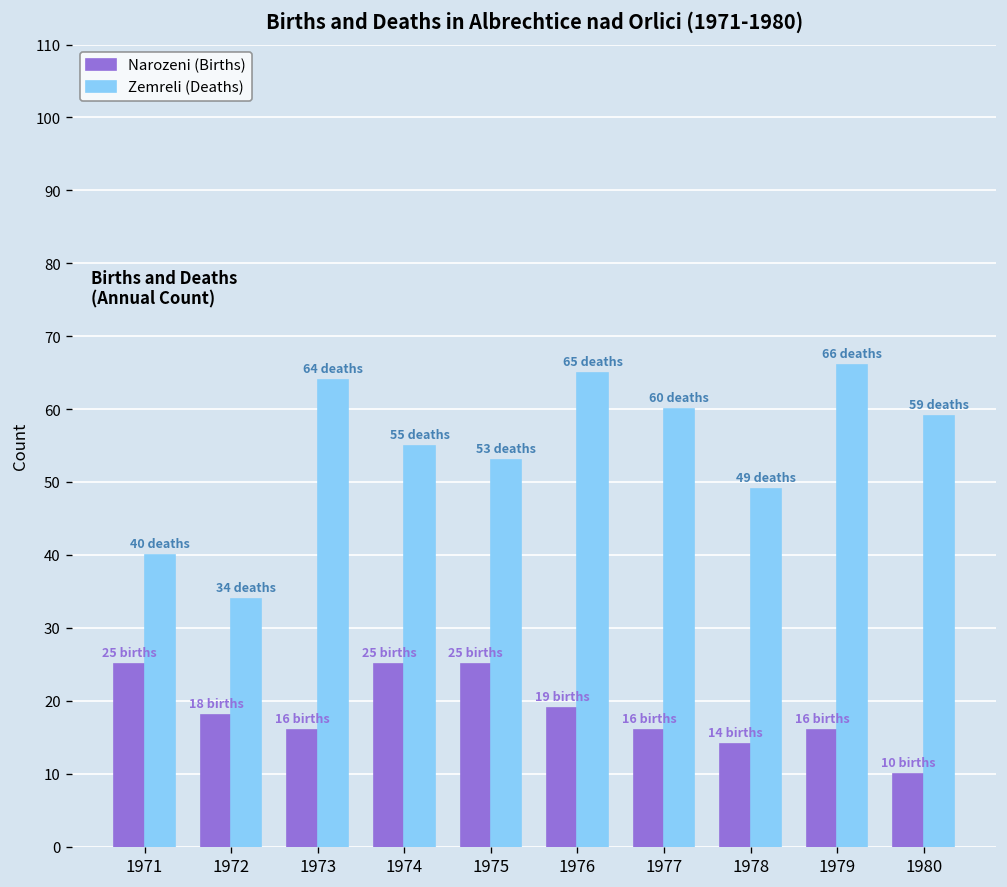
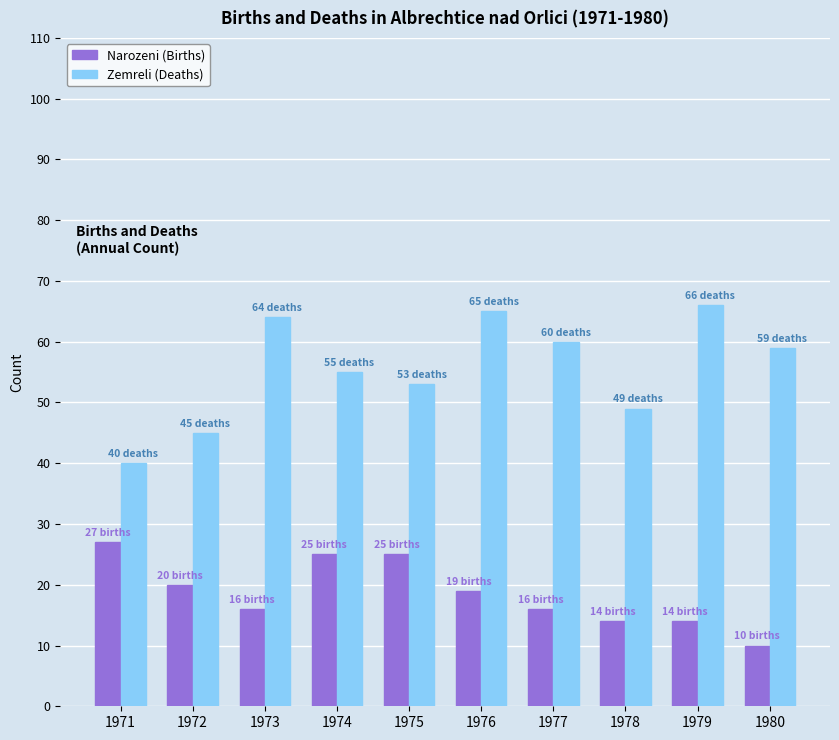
  {
    "Narozeni (Births)": {
-     "1971": 25,
-     "1972": 18,
+     "1971": 27,
+     "1972": 20,
      "1973": 16,
      "1974": 25,
      "1975": 25,
      "1976": 19,
      "1977": 16,
      "1978": 14,
-     "1979": 16,
+     "1979": 14,
      "1980": 10
    },
    "Zemreli (Deaths)": {
      "1971": 40,
-     "1972": 34,
+     "1972": 45,
      "1973": 64,
      "1974": 55,
      "1975": 53,
      "1976": 65,
      "1977": 60,
      "1978": 49,
      "1979": 66,
      "1980": 59
    }
  }
